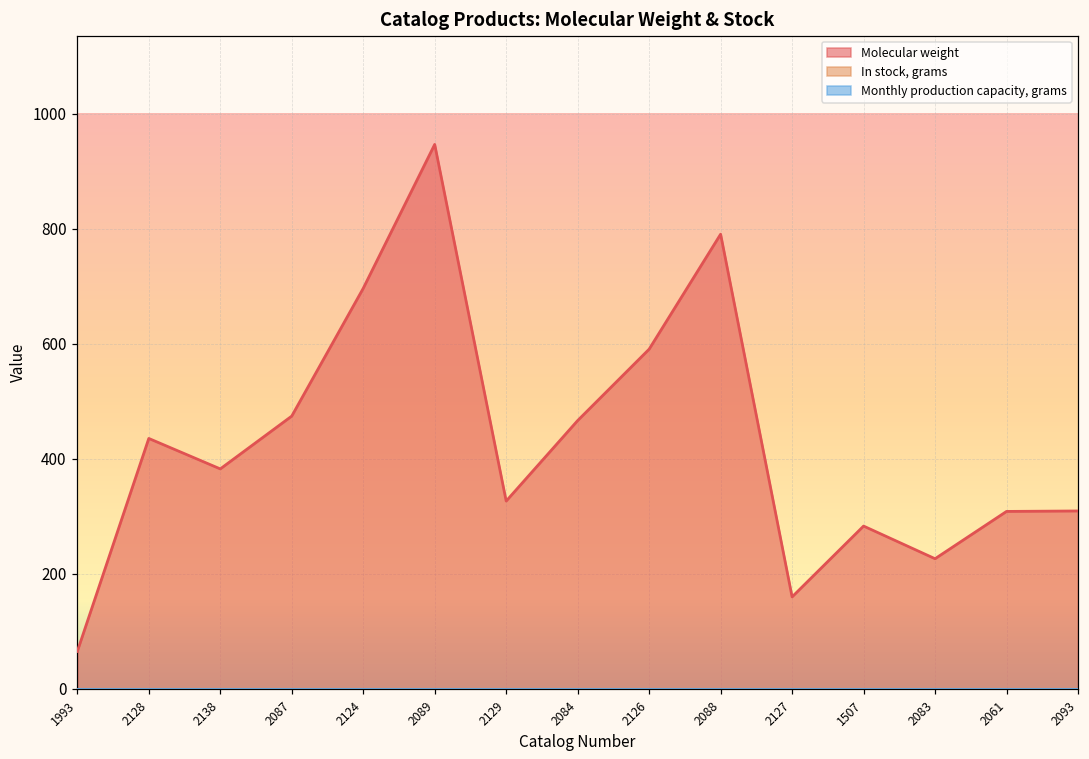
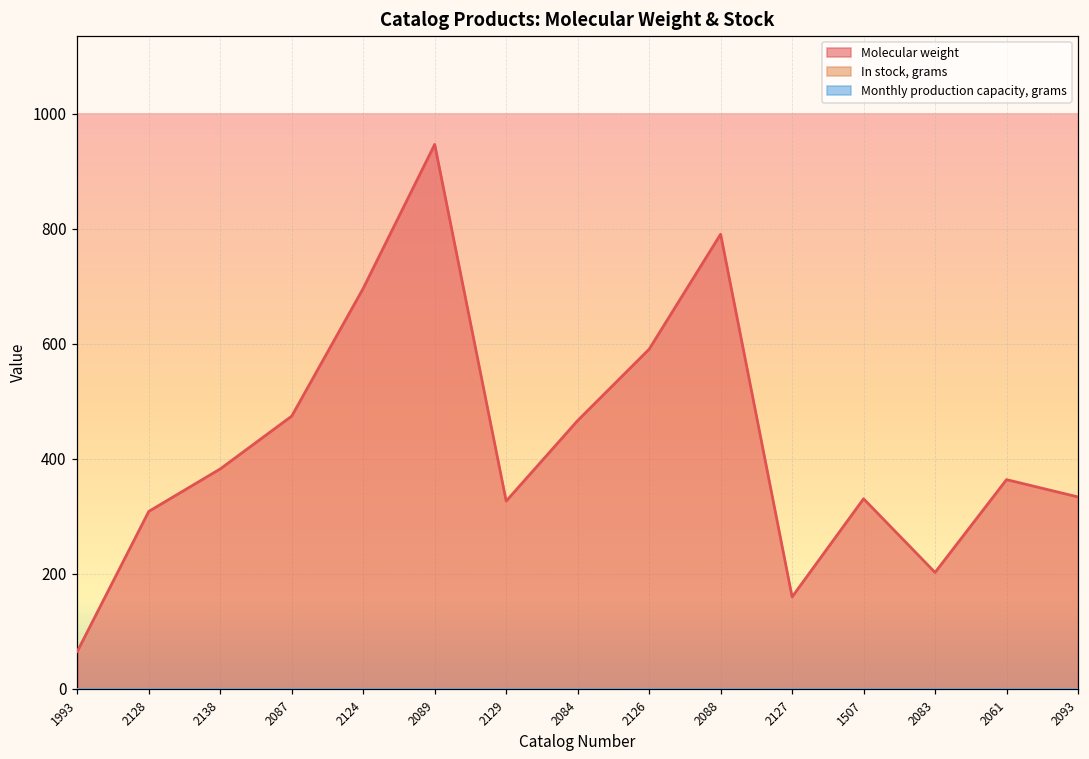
  {
    "Molecular weight": {
      "1993": 60,
-     "2128": 440,
+     "2128": 310,
      "2138": 380,
      "2087": 470,
      "2124": 700,
      "2089": 950,
      "2129": 330,
      "2084": 470,
      "2126": 590,
      "2088": 790,
      "2127": 160,
-     "1507": 280,
-     "2083": 230,
-     "2061": 310,
-     "2093": 310
+     "1507": 330,
+     "2083": 200,
+     "2061": 360,
+     "2093": 330
    },
    "Monthly production capacity, grams": {
      "1993": 0,
      "2128": 0,
      "2138": 0,
      "2087": 0,
      "2124": 0,
      "2089": 0,
      "2129": 0,
      "2084": 0,
      "2126": 0,
      "2088": 0,
      "2127": 0,
      "1507": 0,
      "2083": 0,
      "2061": 0,
      "2093": 0
    }
  }
